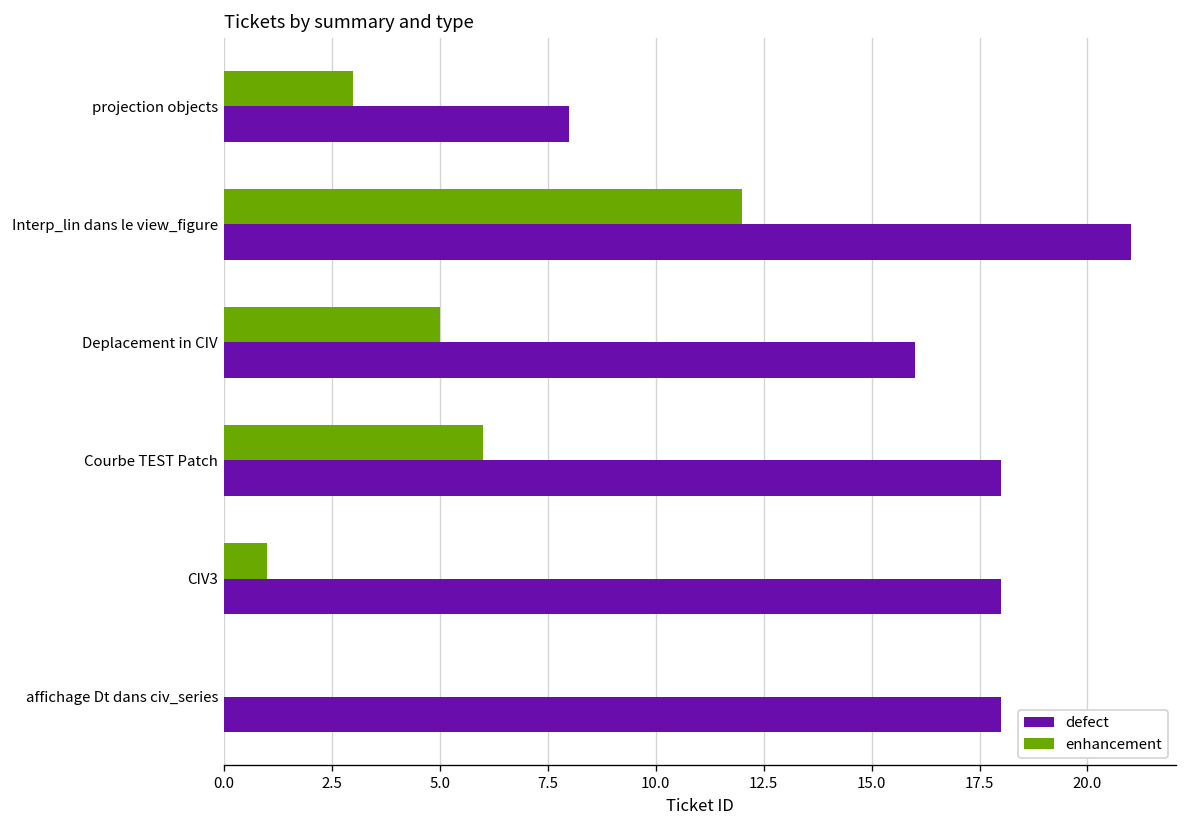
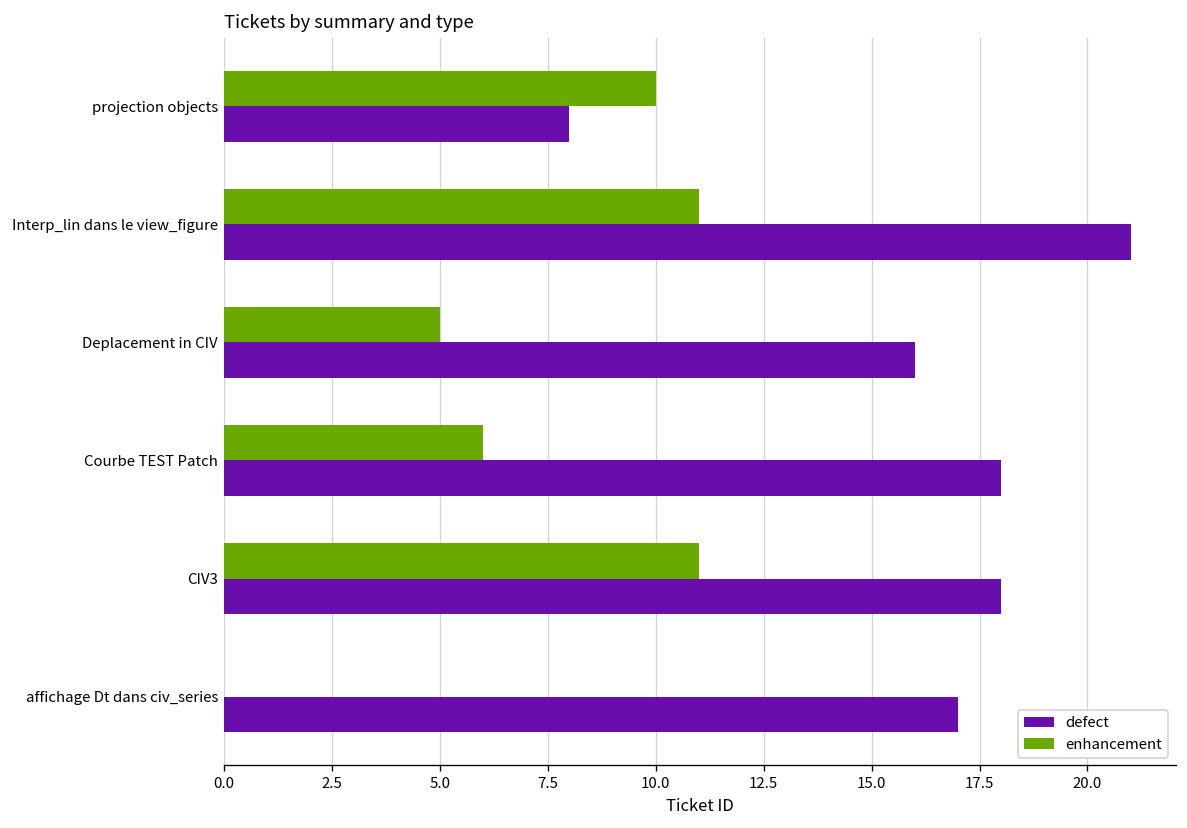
  {
    "defect": {
      "projection objects": 8,
      "Interp_lin dans le view_figure": 21,
      "Deplacement in CIV": 16,
      "Courbe TEST Patch": 18,
      "CIV3": 18,
-     "affichage Dt dans civ_series": 18
+     "affichage Dt dans civ_series": 17
    },
    "enhancement": {
-     "projection objects": 3,
-     "Interp_lin dans le view_figure": 12,
+     "projection objects": 10,
+     "Interp_lin dans le view_figure": 11,
      "Deplacement in CIV": 5,
      "Courbe TEST Patch": 6,
-     "CIV3": 1,
+     "CIV3": 11,
      "affichage Dt dans civ_series": 0
    }
  }
